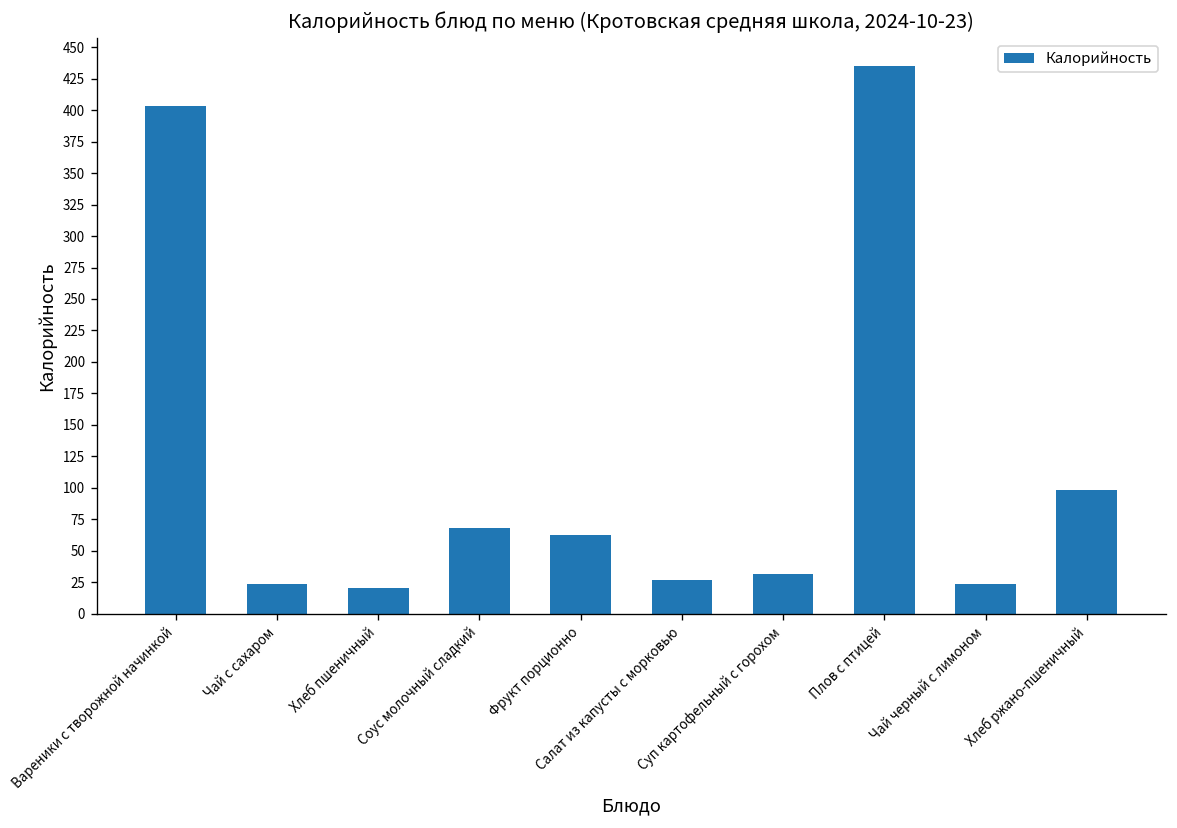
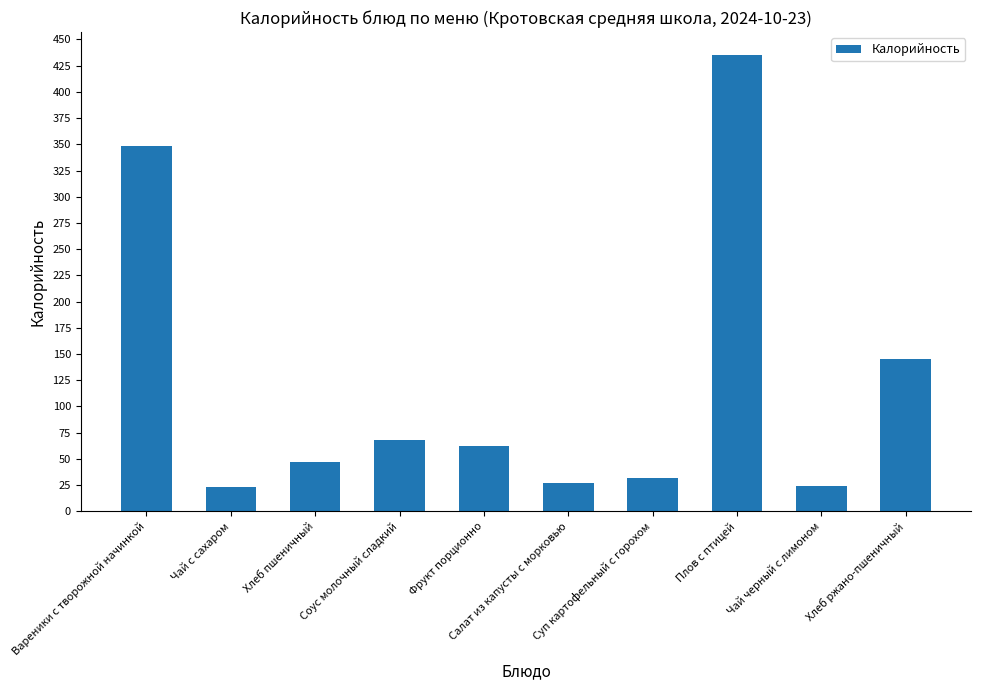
  {
-   "Вареники с творожной начинкой": 404,
+   "Вареники с творожной начинкой": 349,
    "Чай с сахаром": 23,
-   "Хлеб пшеничный": 21,
+   "Хлеб пшеничный": 47,
    "Соус молочный сладкий": 68,
    "Фрукт порционно": 62,
    "Салат из капусты с морковью": 27,
    "Суп картофельный с горохом": 32,
    "Плов с птицей": 435,
    "Чай черный с лимоном": 24,
-   "Хлеб ржано-пшеничный": 98
+   "Хлеб ржано-пшеничный": 146
  }
